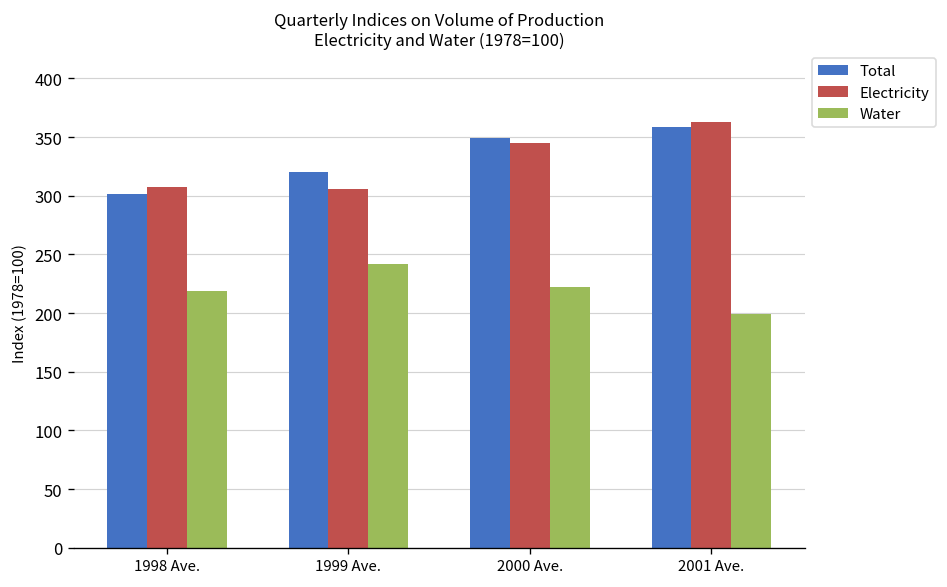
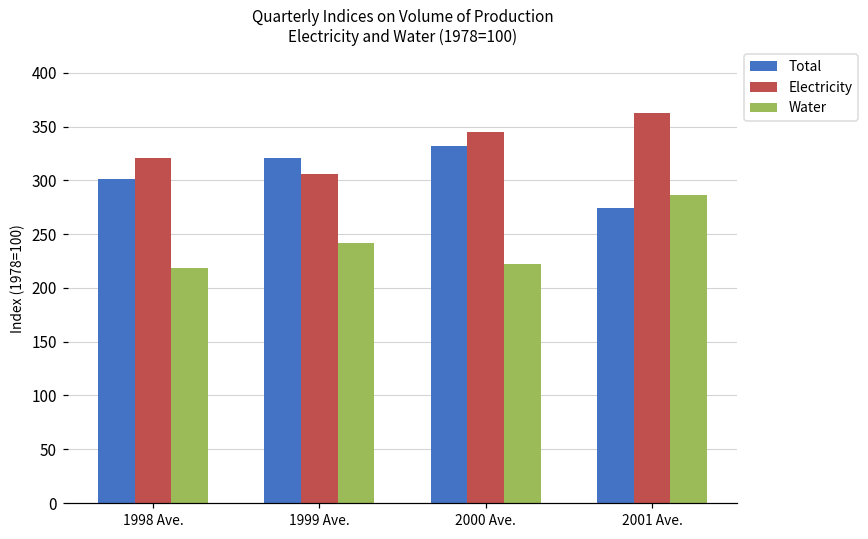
  {
    "Total": {
      "1998 Ave.": 300,
      "1999 Ave.": 320,
-     "2000 Ave.": 350,
-     "2001 Ave.": 360
+     "2000 Ave.": 330,
+     "2001 Ave.": 270
    },
    "Electricity": {
-     "1998 Ave.": 310,
+     "1998 Ave.": 320,
      "1999 Ave.": 310,
      "2000 Ave.": 340,
      "2001 Ave.": 360
    },
    "Water": {
      "1998 Ave.": 220,
      "1999 Ave.": 240,
      "2000 Ave.": 220,
-     "2001 Ave.": 200
+     "2001 Ave.": 290
    }
  }
